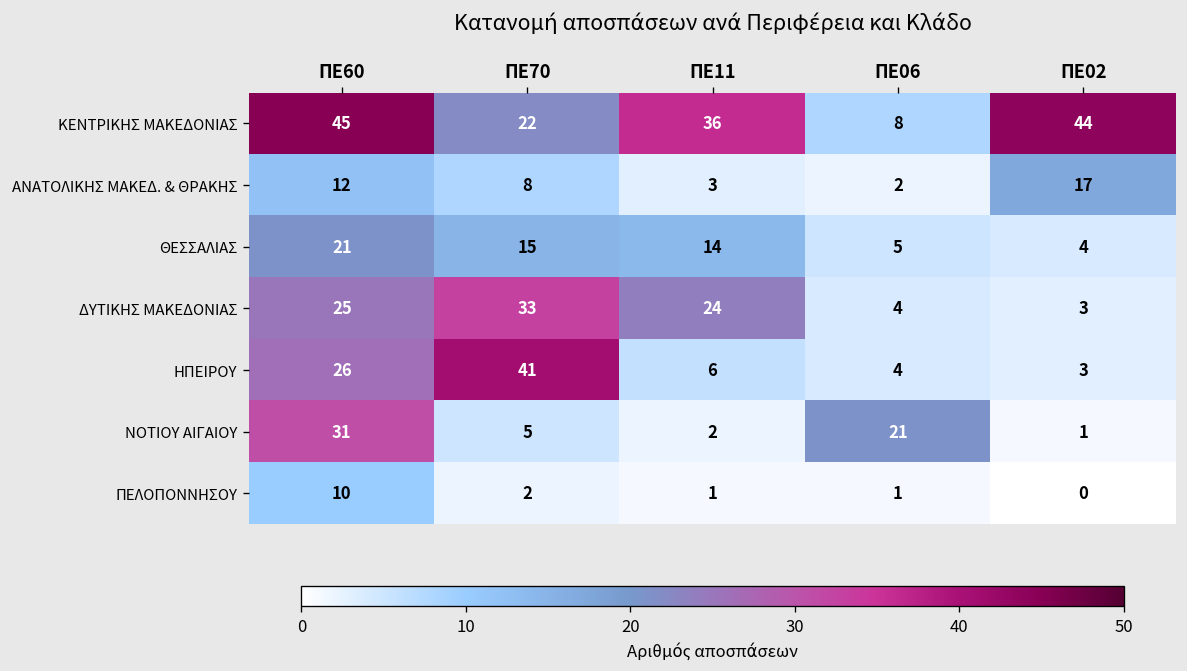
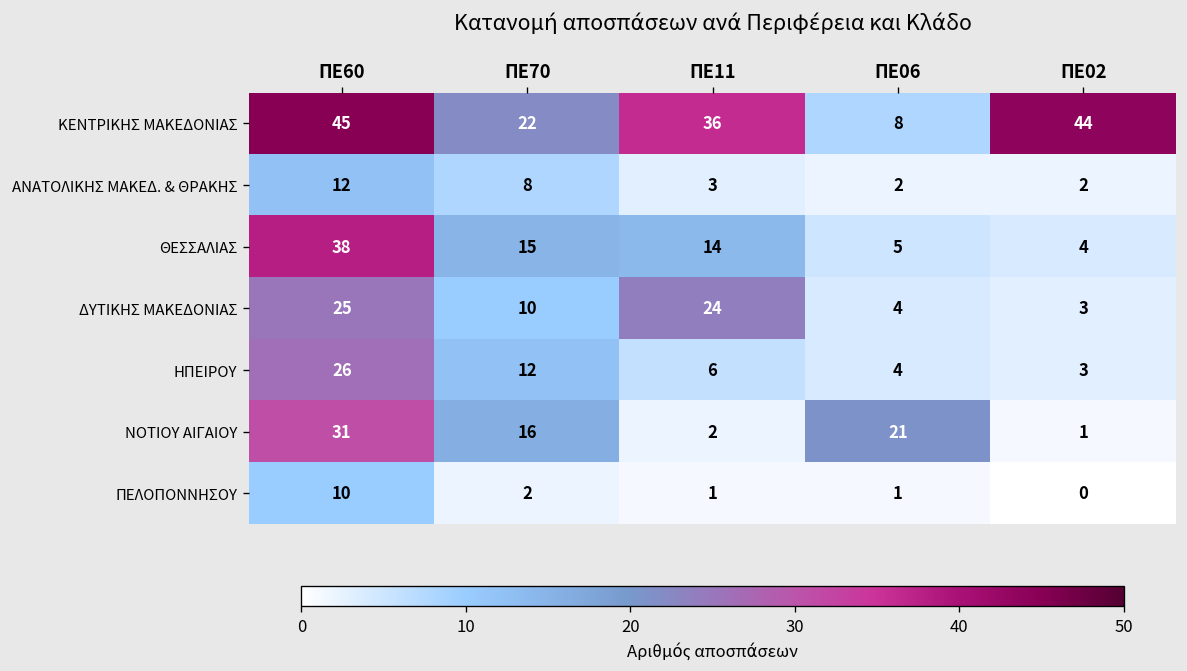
  {
    "ΚΕΝΤΡΙΚΗΣ ΜΑΚΕΔΟΝΙΑΣ": {
      "ΠΕ60": 45,
      "ΠΕ70": 22,
      "ΠΕ11": 36,
      "ΠΕ06": 8,
      "ΠΕ02": 44
    },
    "ΑΝΑΤΟΛΙΚΗΣ ΜΑΚΕΔ. & ΘΡΑΚΗΣ": {
      "ΠΕ60": 12,
      "ΠΕ70": 8,
      "ΠΕ11": 3,
      "ΠΕ06": 2,
-     "ΠΕ02": 17
+     "ΠΕ02": 2
    },
    "ΘΕΣΣΑΛΙΑΣ": {
-     "ΠΕ60": 21,
+     "ΠΕ60": 38,
      "ΠΕ70": 15,
      "ΠΕ11": 14,
      "ΠΕ06": 5,
      "ΠΕ02": 4
    },
    "ΔΥΤΙΚΗΣ ΜΑΚΕΔΟΝΙΑΣ": {
      "ΠΕ60": 25,
-     "ΠΕ70": 33,
+     "ΠΕ70": 10,
      "ΠΕ11": 24,
      "ΠΕ06": 4,
      "ΠΕ02": 3
    },
    "ΗΠΕΙΡΟΥ": {
      "ΠΕ60": 26,
-     "ΠΕ70": 41,
+     "ΠΕ70": 12,
      "ΠΕ11": 6,
      "ΠΕ06": 4,
      "ΠΕ02": 3
    },
    "ΝΟΤΙΟΥ ΑΙΓΑΙΟΥ": {
      "ΠΕ60": 31,
-     "ΠΕ70": 5,
+     "ΠΕ70": 16,
      "ΠΕ11": 2,
      "ΠΕ06": 21,
      "ΠΕ02": 1
    },
    "ΠΕΛΟΠΟΝΝΗΣΟΥ": {
      "ΠΕ60": 10,
      "ΠΕ70": 2,
      "ΠΕ11": 1,
      "ΠΕ06": 1,
      "ΠΕ02": 0
    }
  }
